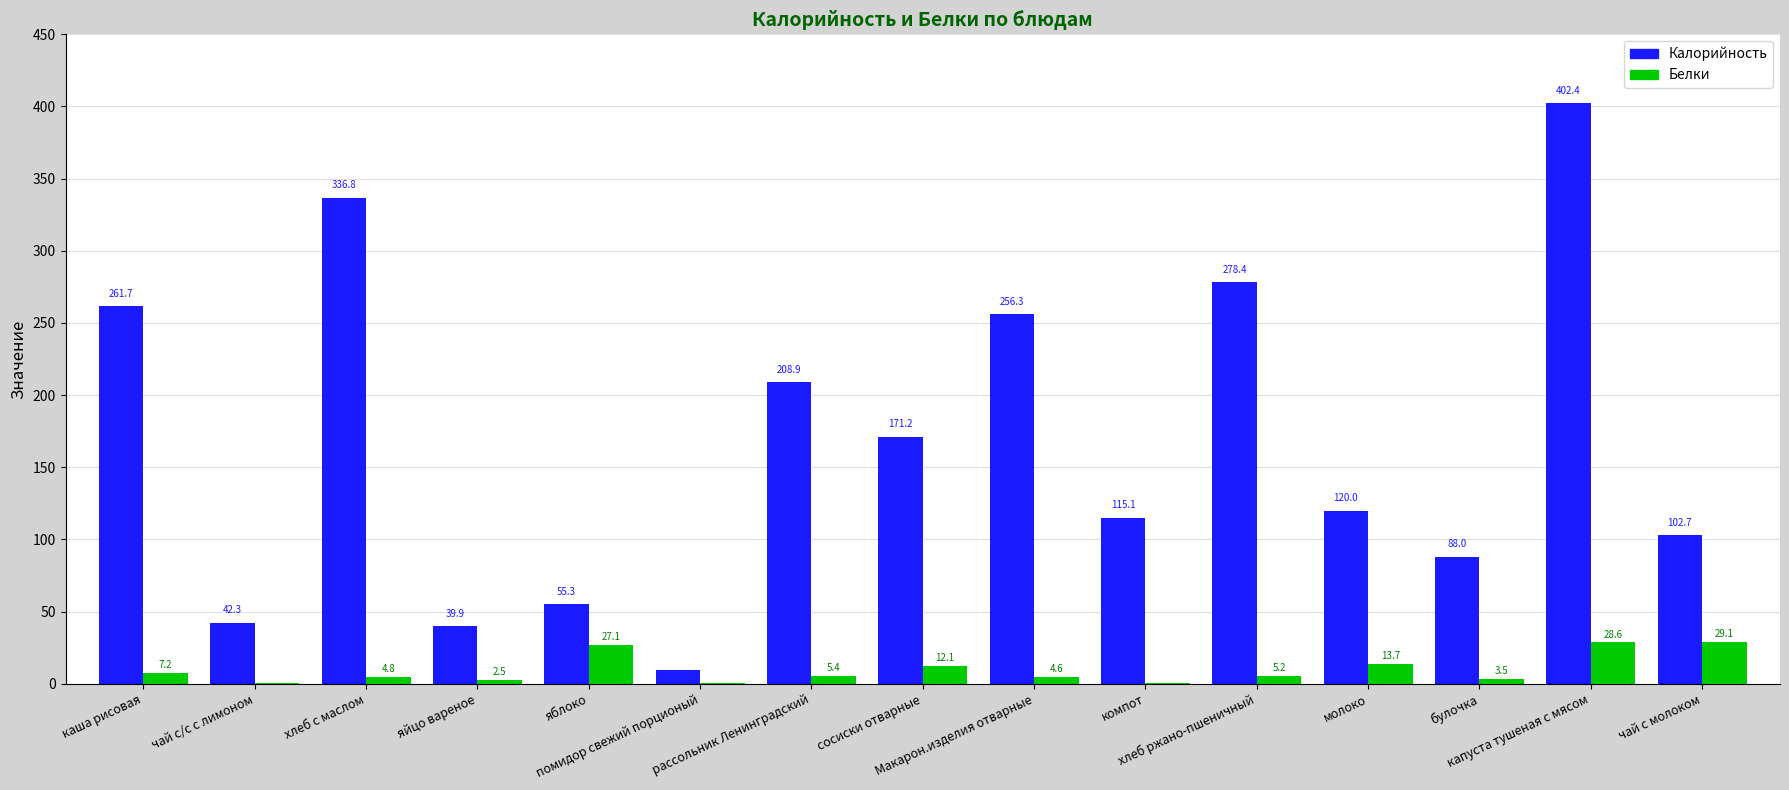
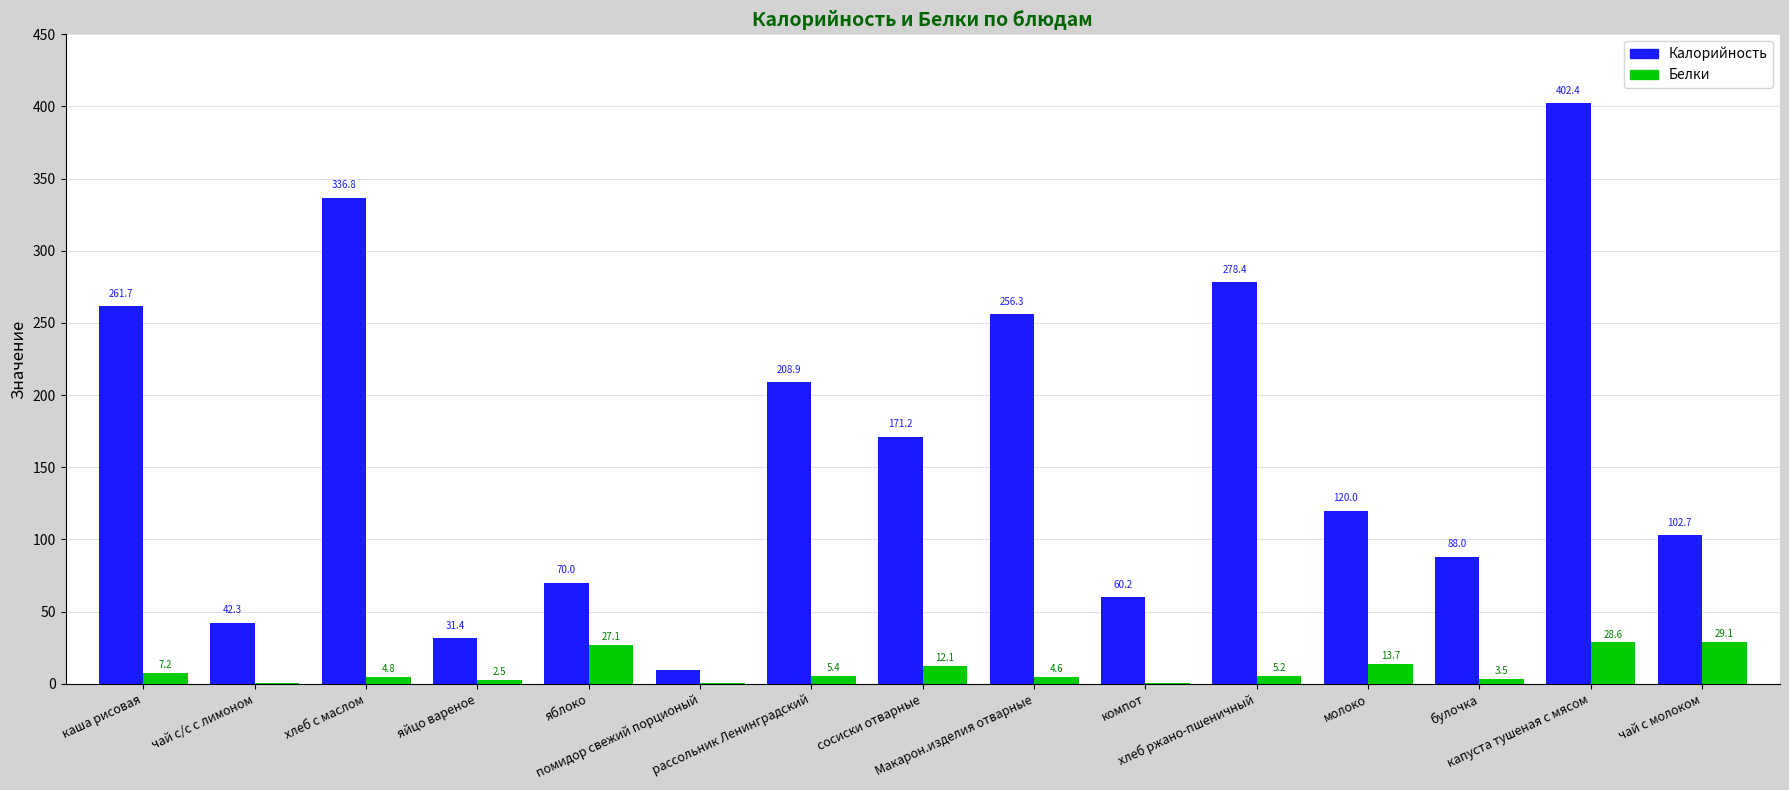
  {
    "Калорийность": {
      "каша рисовая": 261.7,
      "чай с/с с лимоном": 42.3,
      "хлеб с маслом": 336.8,
-     "яйцо вареное": 39.9,
-     "яблоко": 55.3,
+     "яйцо вареное": 31.4,
+     "яблоко": 70.0,
      "рассольник Ленинградский": 208.9,
      "сосиски отварные": 171.2,
      "Макарон.изделия отварные": 256.3,
-     "компот": 115.1,
+     "компот": 60.2,
      "хлеб ржано-пшеничный": 278.4,
      "молоко": 120.0,
      "булочка": 88.0,
      "капуста тушеная с мясом": 402.4,
      "чай с молоком": 102.7
    },
    "Белки": {
      "каша рисовая": 7.2,
      "хлеб с маслом": 4.8,
      "яйцо вареное": 2.5,
      "яблоко": 27.1,
      "рассольник Ленинградский": 5.4,
      "сосиски отварные": 12.1,
      "Макарон.изделия отварные": 4.6,
      "хлеб ржано-пшеничный": 5.2,
      "молоко": 13.7,
      "булочка": 3.5,
      "капуста тушеная с мясом": 28.6,
      "чай с молоком": 29.1
    }
  }
